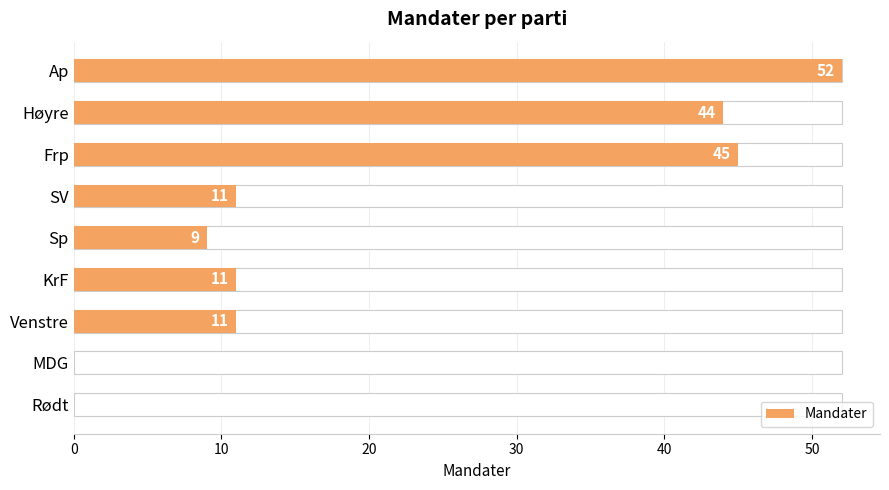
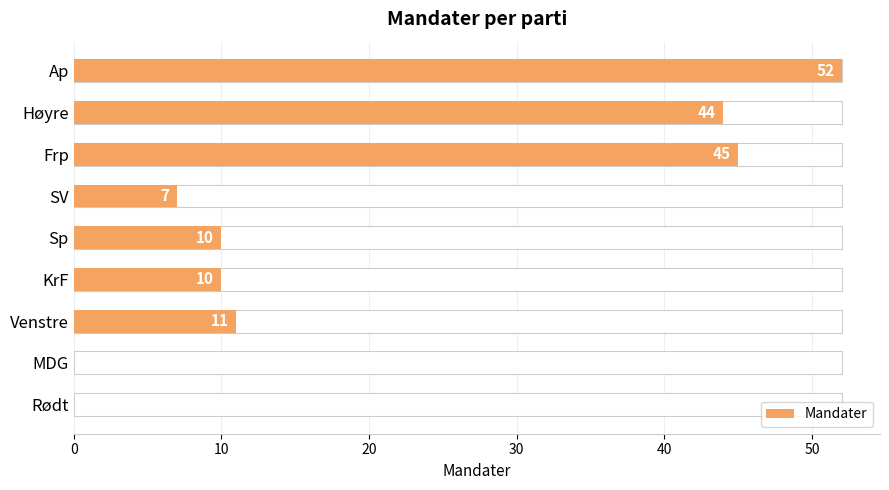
  {
    "Mandater": {
      "Ap": 52,
-     "SV": 11,
-     "Sp": 9,
-     "KrF": 11
+     "SV": 7,
+     "Sp": 10,
+     "KrF": 10
    }
  }
